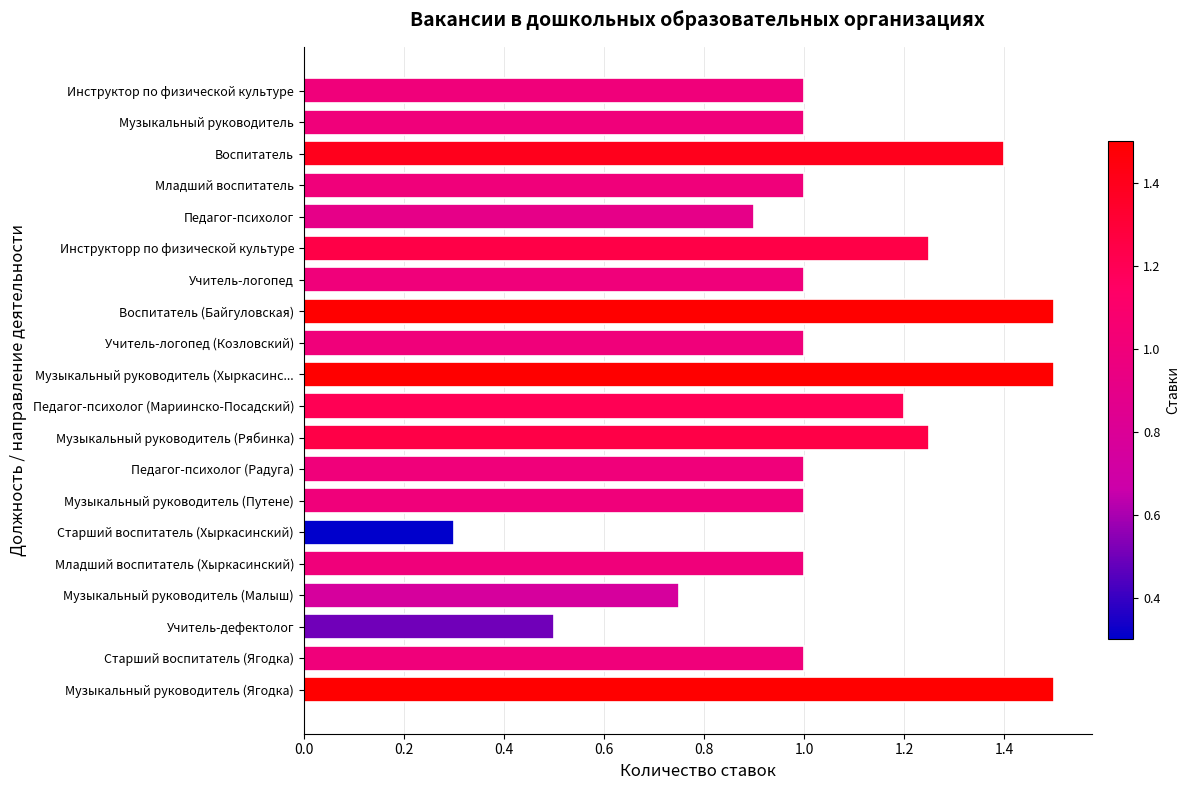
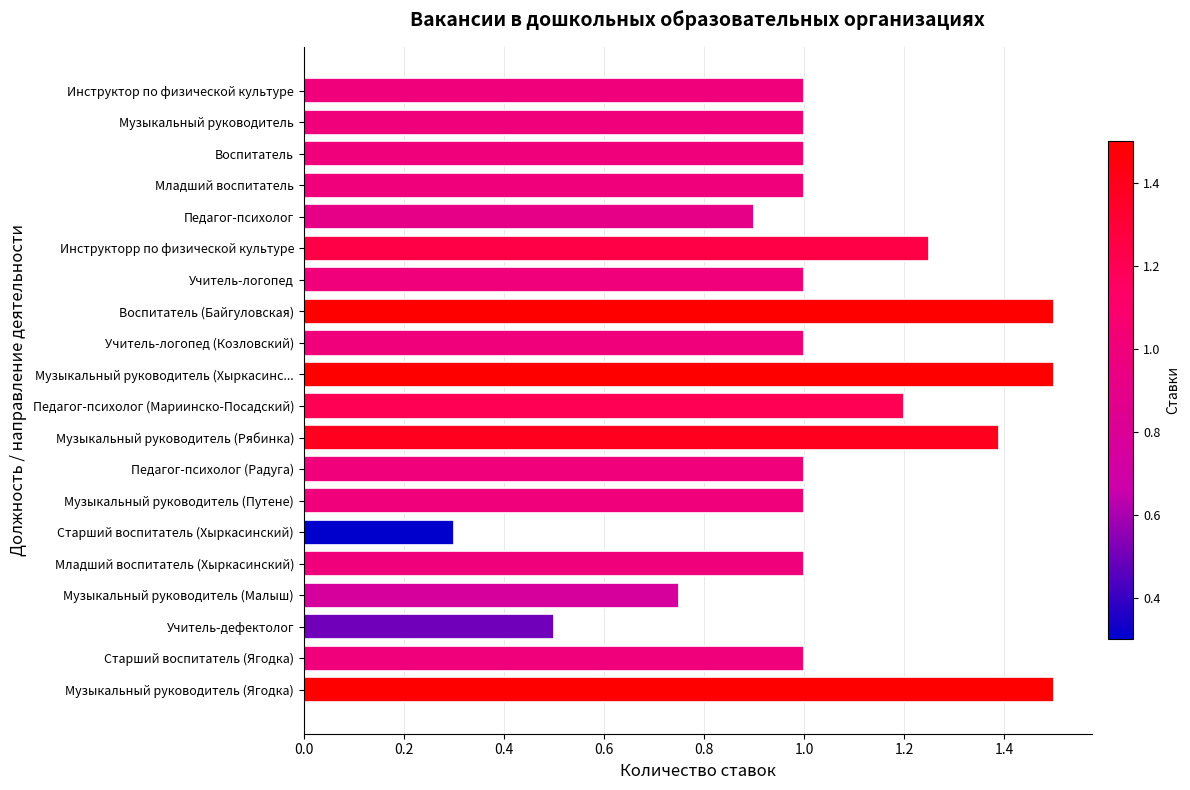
  {
    "Инструктор по физической культуре": 1.00,
    "Музыкальный руководитель": 1.00,
-   "Воспитатель": 1.4,
+   "Воспитатель": 1.0,
    "Младший воспитатель": 1.00,
    "Педагог-психолог": 0.90,
    "Инструкторр по физической культуре": 1.25,
    "Учитель-логопед": 1.00,
    "Воспитатель (Байгуловская)": 1.50,
    "Учитель-логопед (Козловский)": 1.00,
    "Музыкальный руководитель (Хыркасинс...": 1.50,
    "Педагог-психолог (Мариинско-Посадский)": 1.20,
-   "Музыкальный руководитель (Рябинка)": 1.25,
+   "Музыкальный руководитель (Рябинка)": 1.39,
    "Педагог-психолог (Радуга)": 1.00,
    "Музыкальный руководитель (Путене)": 1.00,
    "Старший воспитатель (Хыркасинский)": 0.30,
    "Младший воспитатель (Хыркасинский)": 1.00,
    "Музыкальный руководитель (Малыш)": 0.75,
    "Учитель-дефектолог": 0.50,
    "Старший воспитатель (Ягодка)": 1.00,
    "Музыкальный руководитель (Ягодка)": 1.50
  }
